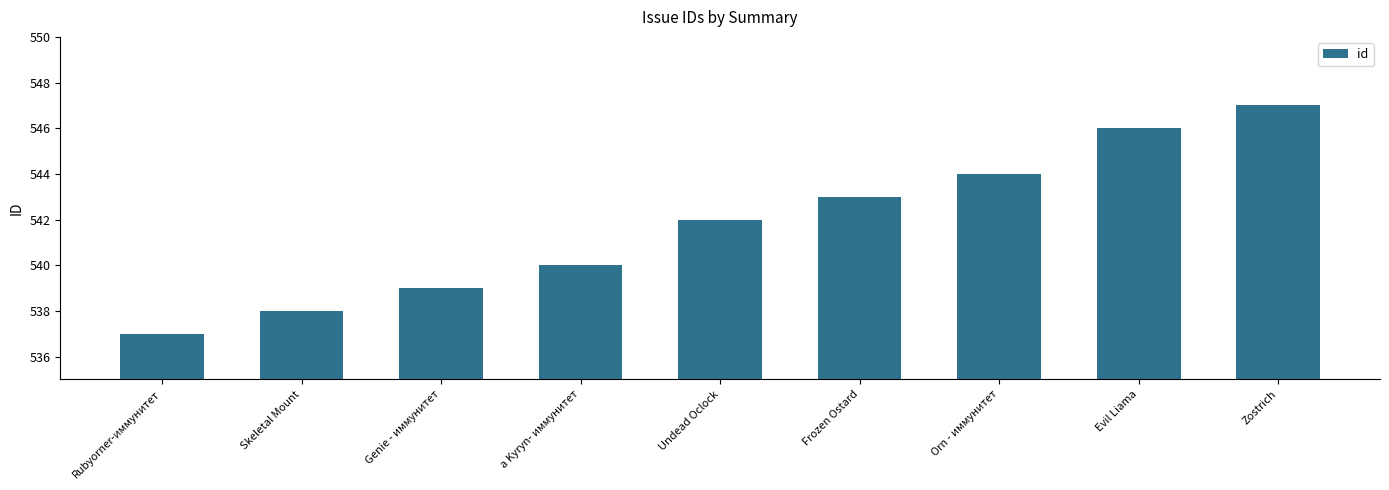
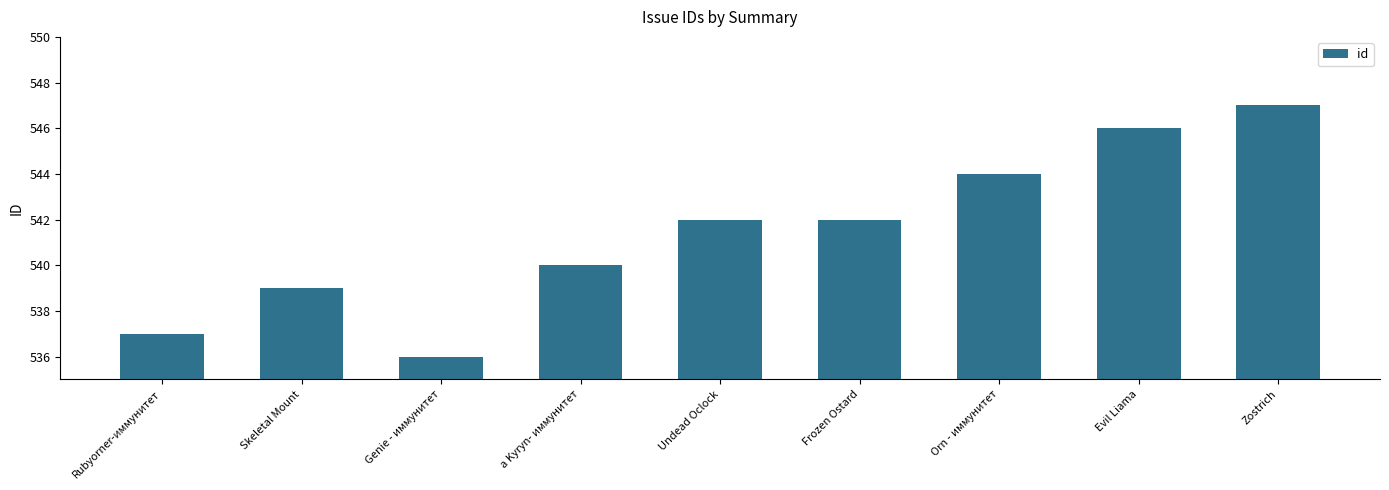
  {
    "Rubyorner-иммунитет": 537,
-   "Skeletal Mount": 538,
-   "Genie - иммунитет": 539,
+   "Skeletal Mount": 539,
+   "Genie - иммунитет": 536,
    "a Kyryn- иммунитет": 540,
    "Undead Oclock": 542,
-   "Frozen Ostard": 543,
+   "Frozen Ostard": 542,
    "Orn - иммунитет": 544,
    "Evil Liama": 546,
    "Zostrich": 547
  }
